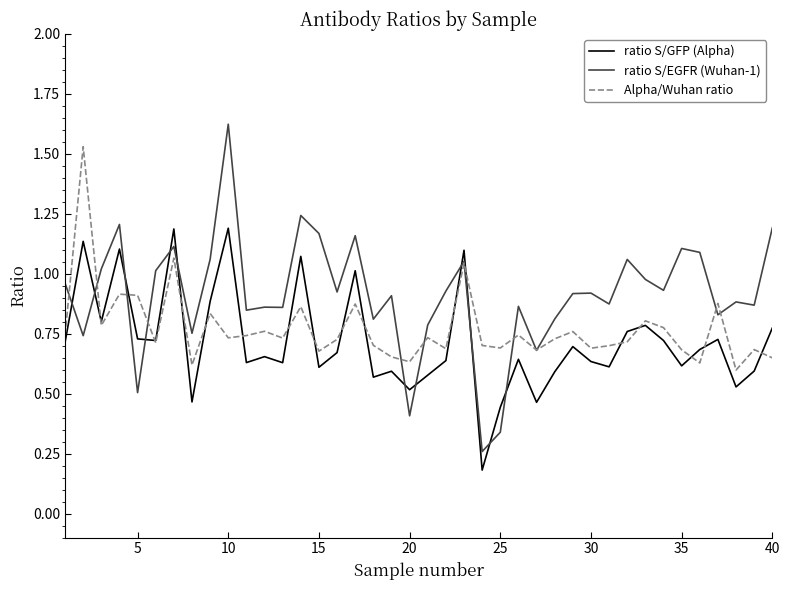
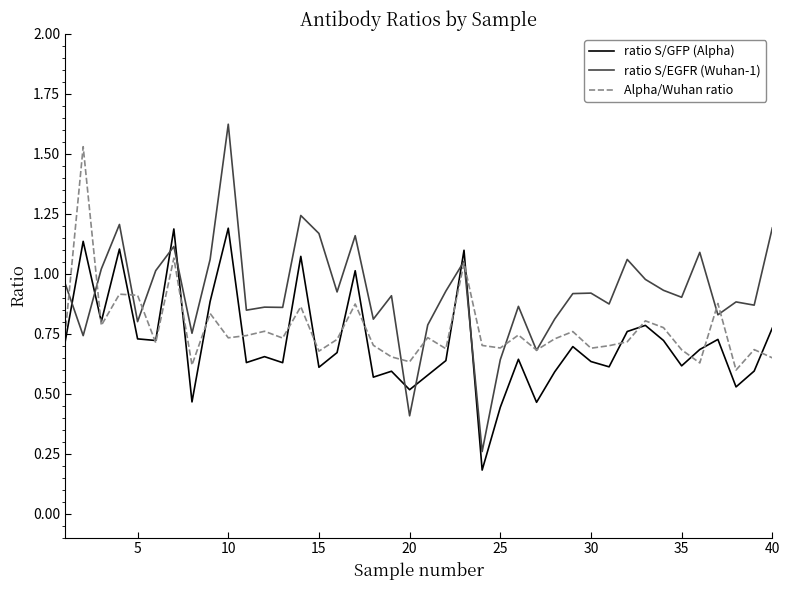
  {
    "ratio S/GFP (Alpha)": {
      "5": 0.73,
      "10": 1.19,
      "15": 0.61,
      "20": 0.52,
      "25": 0.44,
      "30": 0.63,
      "35": 0.62,
      "40": 0.77
    },
    "ratio S/EGFR (Wuhan-1)": {
-     "5": 0.50,
+     "5": 0.80,
      "10": 1.62,
      "15": 1.17,
      "20": 0.41,
-     "25": 0.34,
+     "25": 0.64,
      "30": 0.92,
-     "35": 1.11,
+     "35": 0.90,
      "40": 1.19
    },
    "Alpha/Wuhan ratio": {
      "5": 0.91,
      "10": 0.73,
      "15": 0.68,
      "20": 0.63,
      "25": 0.69,
      "30": 0.69,
      "35": 0.68,
      "40": 0.65
    }
  }
